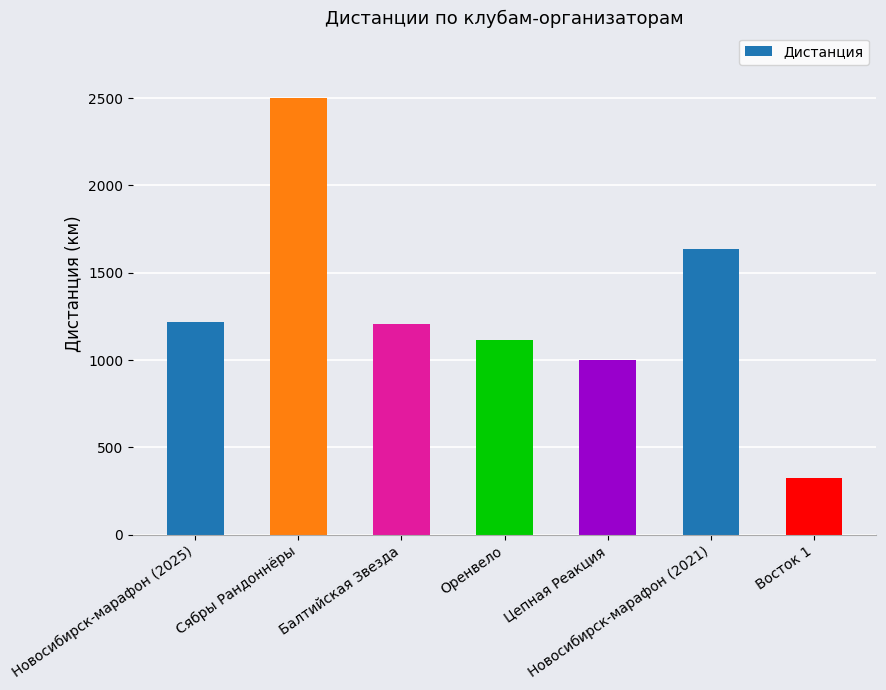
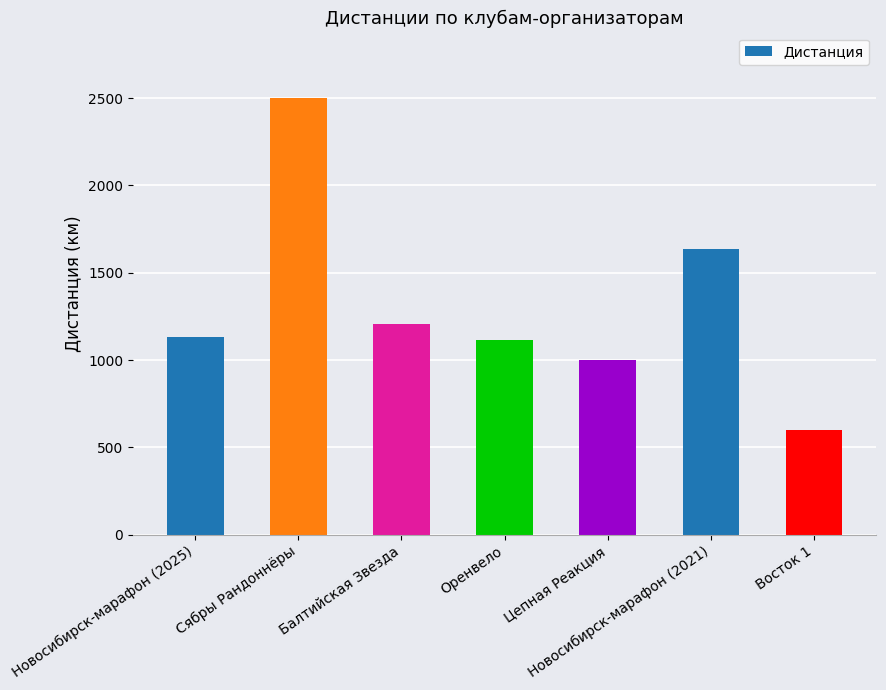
  {
-   "Новосибирск-марафон (2025)": 1220,
+   "Новосибирск-марафон (2025)": 1130,
    "Сябры Рандоннёры": 2500,
    "Балтийская Звезда": 1210,
    "Оренвело": 1110,
    "Цепная Реакция": 1000,
    "Новосибирск-марафон (2021)": 1640,
-   "Восток 1": 330
+   "Восток 1": 600
  }
